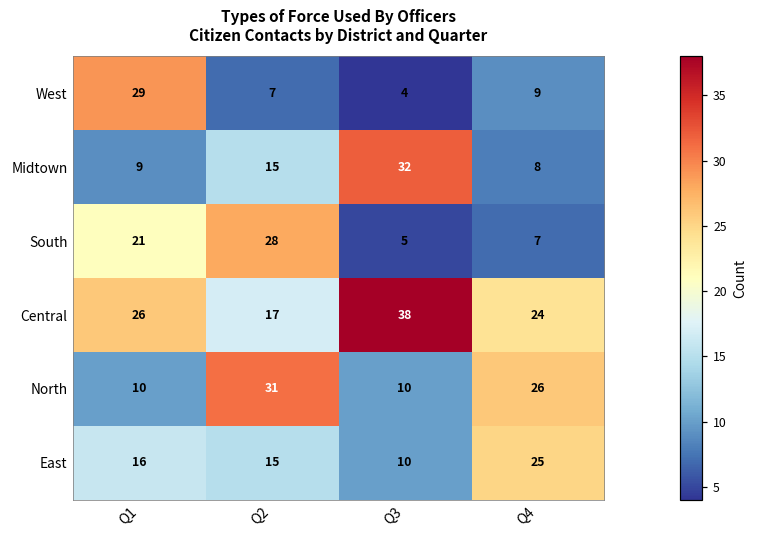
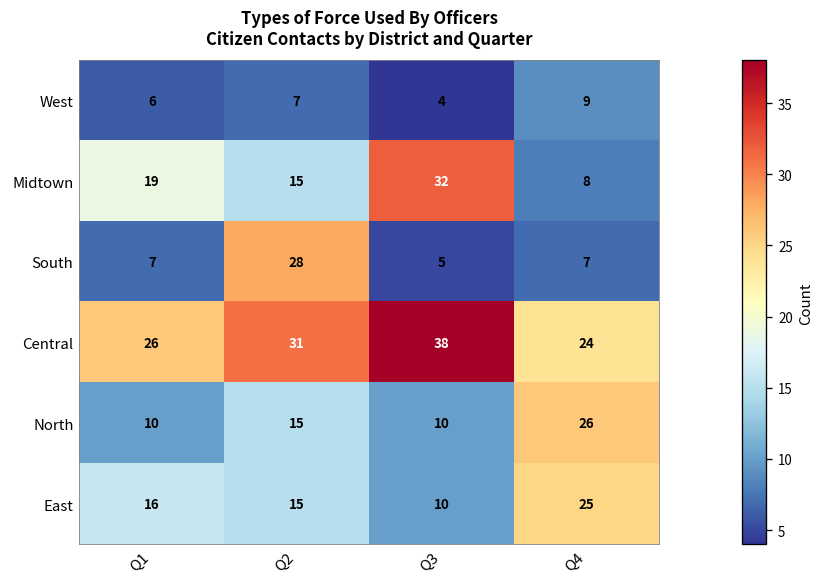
  {
    "West": {
-     "Q1": 29,
+     "Q1": 6,
      "Q2": 7,
      "Q3": 4,
      "Q4": 9
    },
    "Midtown": {
-     "Q1": 9,
+     "Q1": 19,
      "Q2": 15,
      "Q3": 32,
      "Q4": 8
    },
    "South": {
-     "Q1": 21,
+     "Q1": 7,
      "Q2": 28,
      "Q3": 5,
      "Q4": 7
    },
    "Central": {
      "Q1": 26,
-     "Q2": 17,
+     "Q2": 31,
      "Q3": 38,
      "Q4": 24
    },
    "North": {
      "Q1": 10,
-     "Q2": 31,
+     "Q2": 15,
      "Q3": 10,
      "Q4": 26
    },
    "East": {
      "Q1": 16,
      "Q2": 15,
      "Q3": 10,
      "Q4": 25
    }
  }
